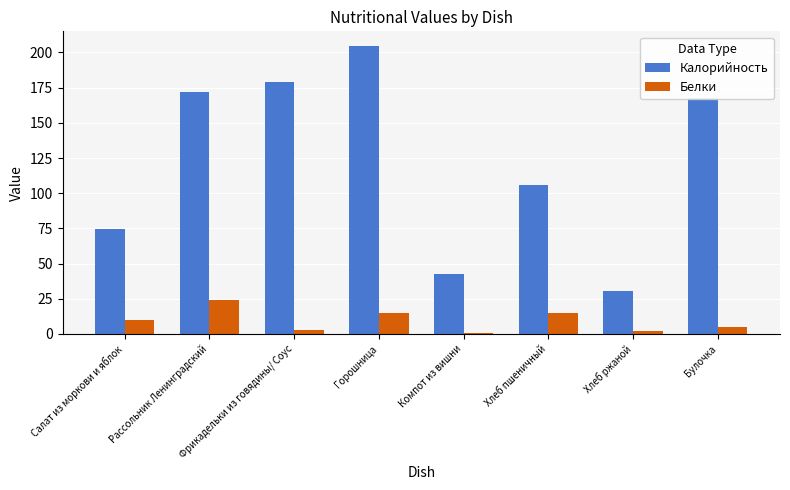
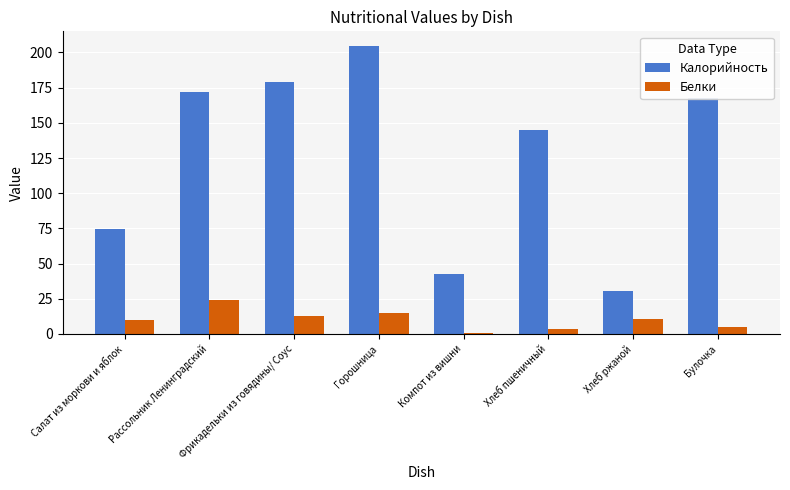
  {
    "Калорийность": {
      "Салат из моркови и яблок": 74,
      "Рассольник Ленинградский": 172,
      "Фрикадельки из говядины/ Соус": 179,
      "Горошница": 205,
      "Компот из вишни": 43,
-     "Хлеб пшеничный": 106,
+     "Хлеб пшеничный": 145,
      "Хлеб ржаной": 31
    },
    "Белки": {
      "Салат из моркови и яблок": 10,
      "Рассольник Ленинградский": 24,
-     "Фрикадельки из говядины/ Соус": 3,
+     "Фрикадельки из говядины/ Соус": 13,
      "Горошница": 15,
-     "Хлеб пшеничный": 15,
-     "Хлеб ржаной": 2,
+     "Хлеб пшеничный": 3,
+     "Хлеб ржаной": 11,
      "Булочка": 5
    }
  }
